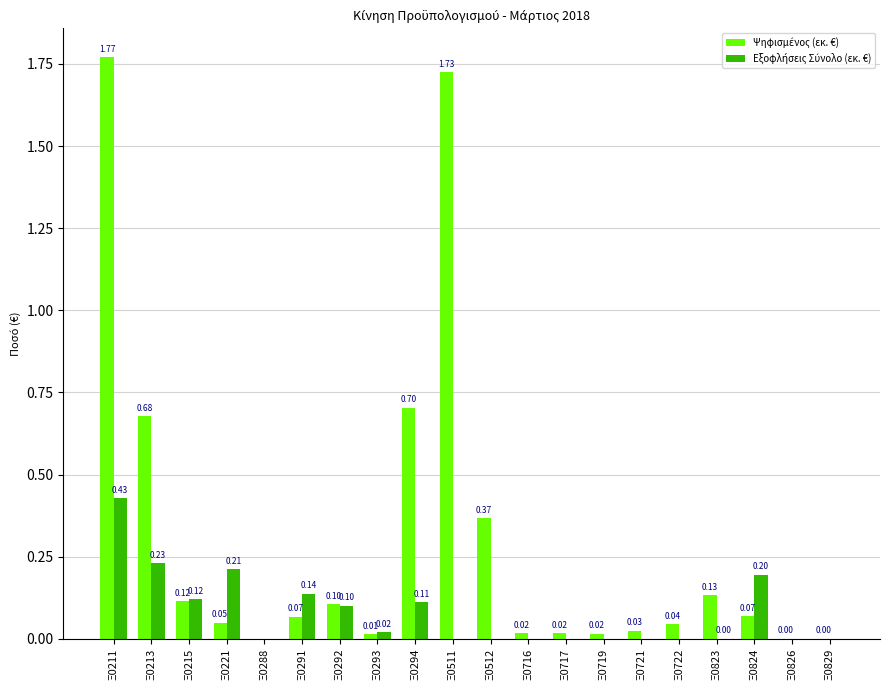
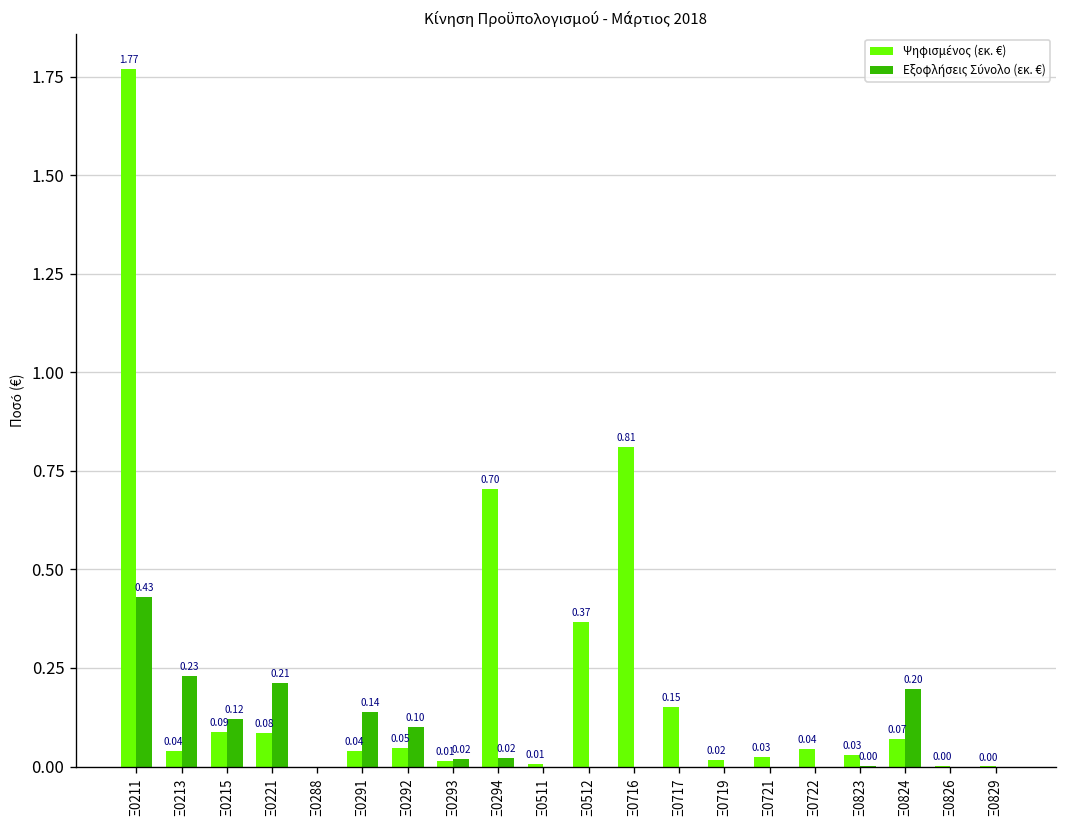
  {
    "Ψηφισμένος (εκ. €)": {
      "Ξ0211": 1.77,
-     "Ξ0213": 0.68,
-     "Ξ0215": 0.12,
-     "Ξ0221": 0.05,
-     "Ξ0291": 0.07,
-     "Ξ0292": 0.10,
+     "Ξ0213": 0.04,
+     "Ξ0215": 0.09,
+     "Ξ0221": 0.08,
+     "Ξ0291": 0.04,
+     "Ξ0292": 0.05,
      "Ξ0293": 0.01,
      "Ξ0294": 0.70,
-     "Ξ0511": 1.73,
+     "Ξ0511": 0.01,
      "Ξ0512": 0.37,
-     "Ξ0716": 0.02,
-     "Ξ0717": 0.02,
+     "Ξ0716": 0.81,
+     "Ξ0717": 0.15,
      "Ξ0719": 0.02,
      "Ξ0721": 0.03,
      "Ξ0722": 0.04,
-     "Ξ0823": 0.13,
+     "Ξ0823": 0.03,
      "Ξ0824": 0.07,
      "Ξ0826": 0.00,
      "Ξ0829": 0.00
    },
    "Εξοφλήσεις Σύνολο (εκ. €)": {
      "Ξ0211": 0.43,
      "Ξ0213": 0.23,
      "Ξ0221": 0.21,
      "Ξ0291": 0.14,
      "Ξ0292": 0.10,
      "Ξ0293": 0.02,
-     "Ξ0294": 0.11,
+     "Ξ0294": 0.02,
      "Ξ0823": 0.00,
      "Ξ0824": 0.20
    }
  }
